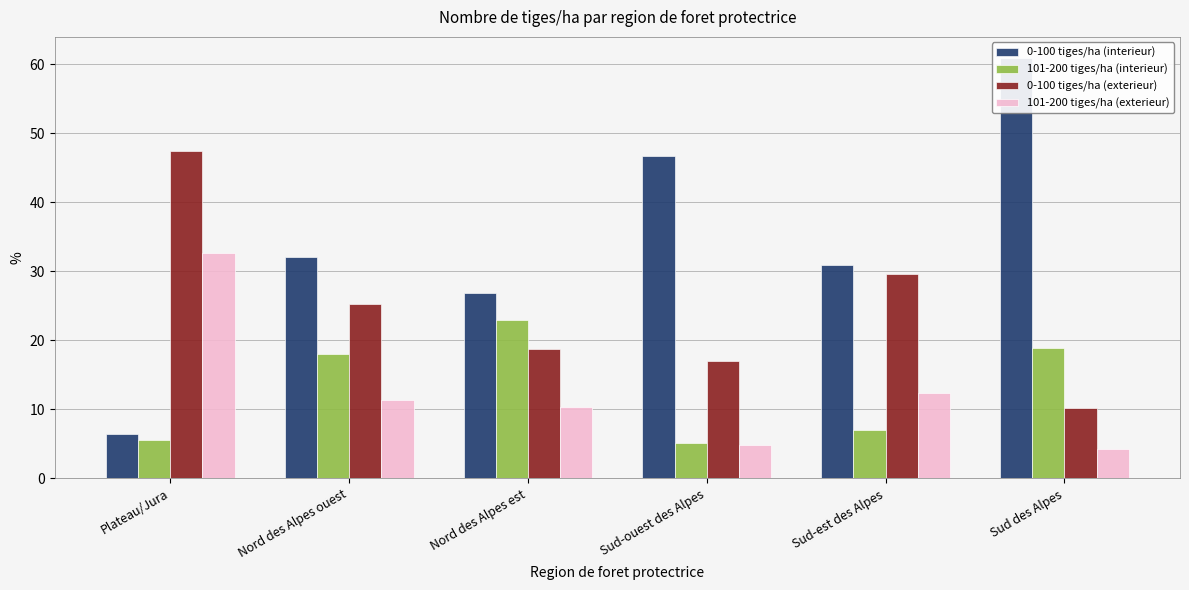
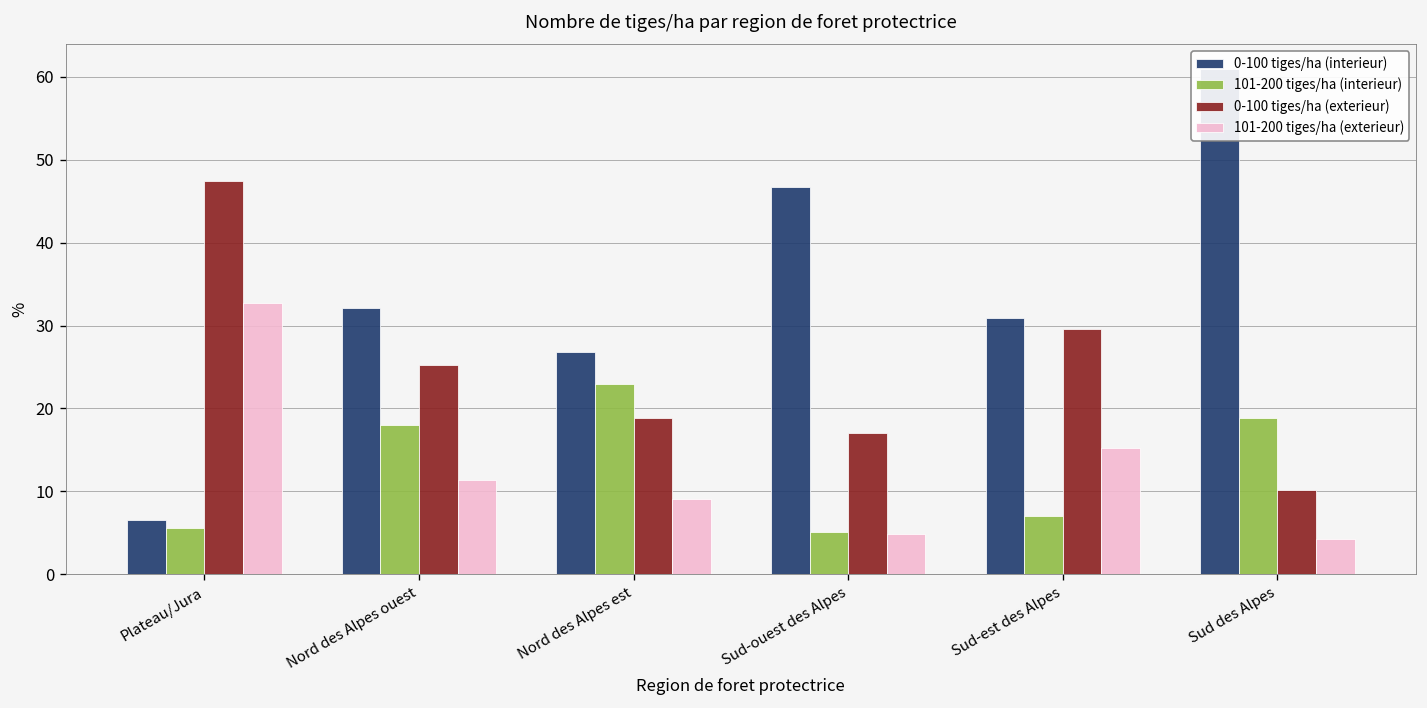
  {
    "0-100 tiges/ha (interieur)": {
      "Plateau/Jura": 7,
      "Nord des Alpes ouest": 32,
      "Nord des Alpes est": 27,
      "Sud-ouest des Alpes": 47,
      "Sud-est des Alpes": 31
    },
    "101-200 tiges/ha (interieur)": {
      "Plateau/Jura": 6,
      "Nord des Alpes ouest": 18,
      "Nord des Alpes est": 23,
      "Sud-ouest des Alpes": 5,
      "Sud-est des Alpes": 7,
      "Sud des Alpes": 19
    },
    "0-100 tiges/ha (exterieur)": {
      "Plateau/Jura": 47,
      "Nord des Alpes ouest": 25,
      "Nord des Alpes est": 19,
      "Sud-ouest des Alpes": 17,
      "Sud-est des Alpes": 30,
      "Sud des Alpes": 10
    },
    "101-200 tiges/ha (exterieur)": {
      "Plateau/Jura": 33,
      "Nord des Alpes ouest": 11,
-     "Nord des Alpes est": 10,
+     "Nord des Alpes est": 9,
      "Sud-ouest des Alpes": 5,
-     "Sud-est des Alpes": 12,
+     "Sud-est des Alpes": 15,
      "Sud des Alpes": 4
    }
  }
